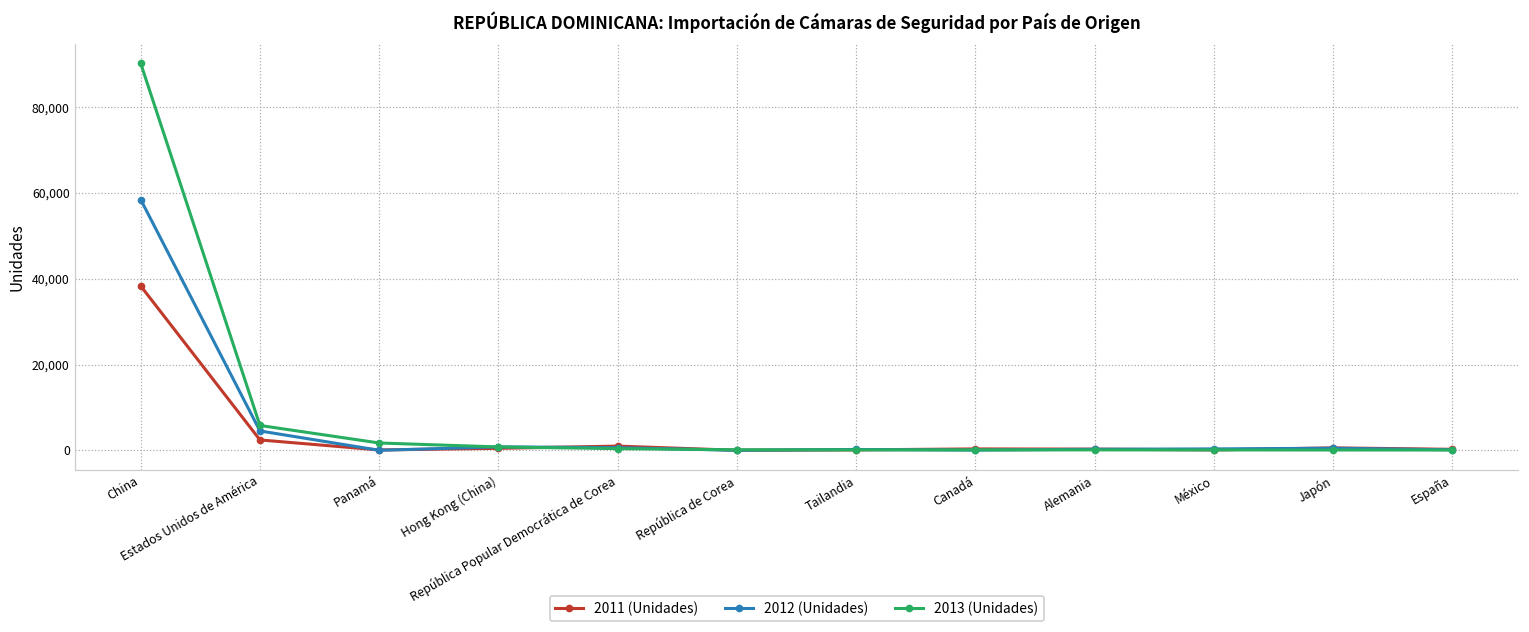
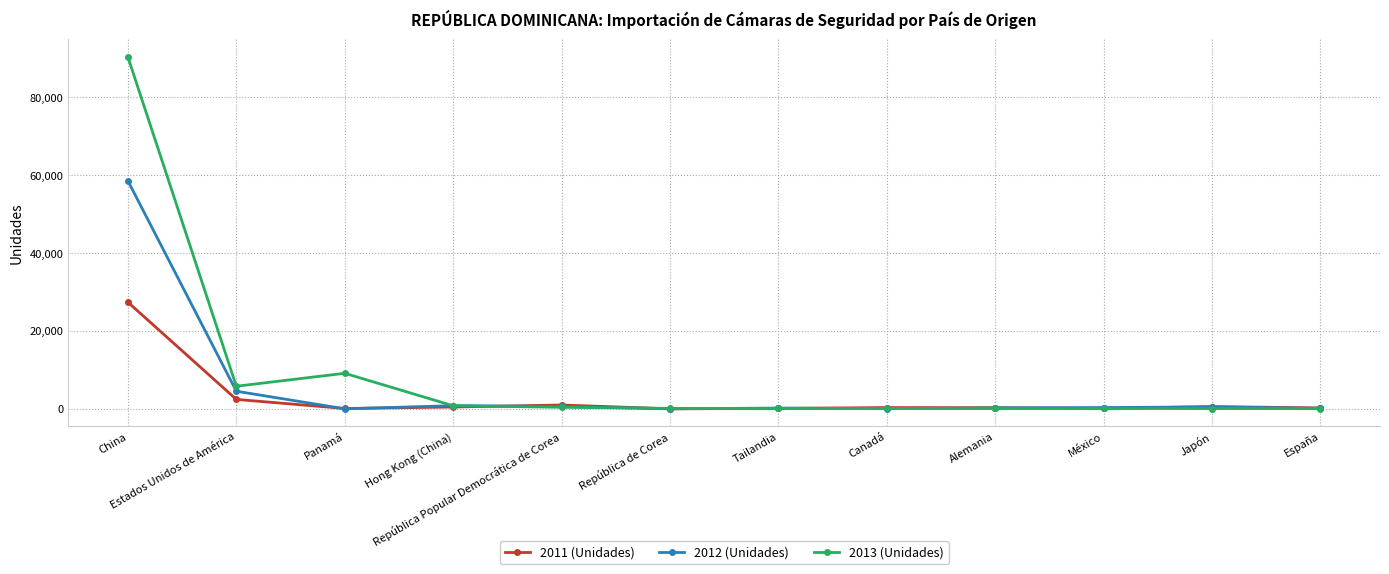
  {
    "2011 (Unidades)": {
-     "China": "38,000",
+     "China": "27,000",
      "Estados Unidos de América": "2,000"
    },
    "2012 (Unidades)": {
      "China": "58,000",
      "Estados Unidos de América": "5,000"
    },
    "2013 (Unidades)": {
      "China": "90,000",
      "Estados Unidos de América": "6,000",
-     "Panamá": "2,000"
+     "Panamá": "9,000"
    }
  }
